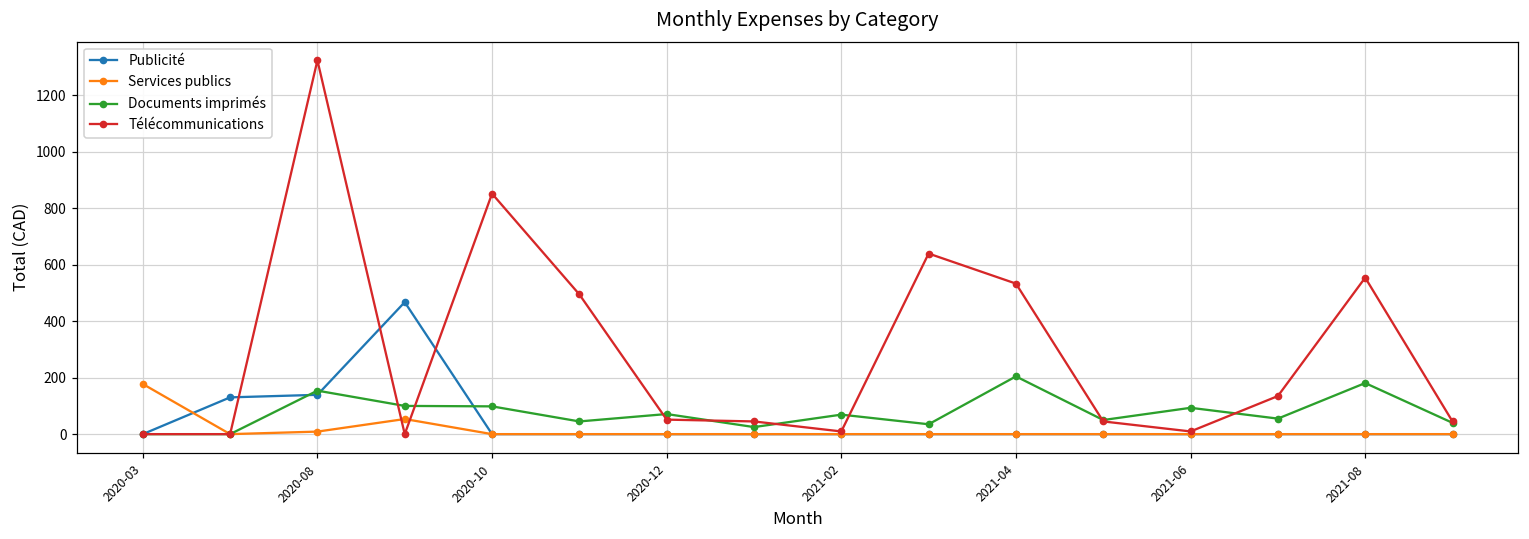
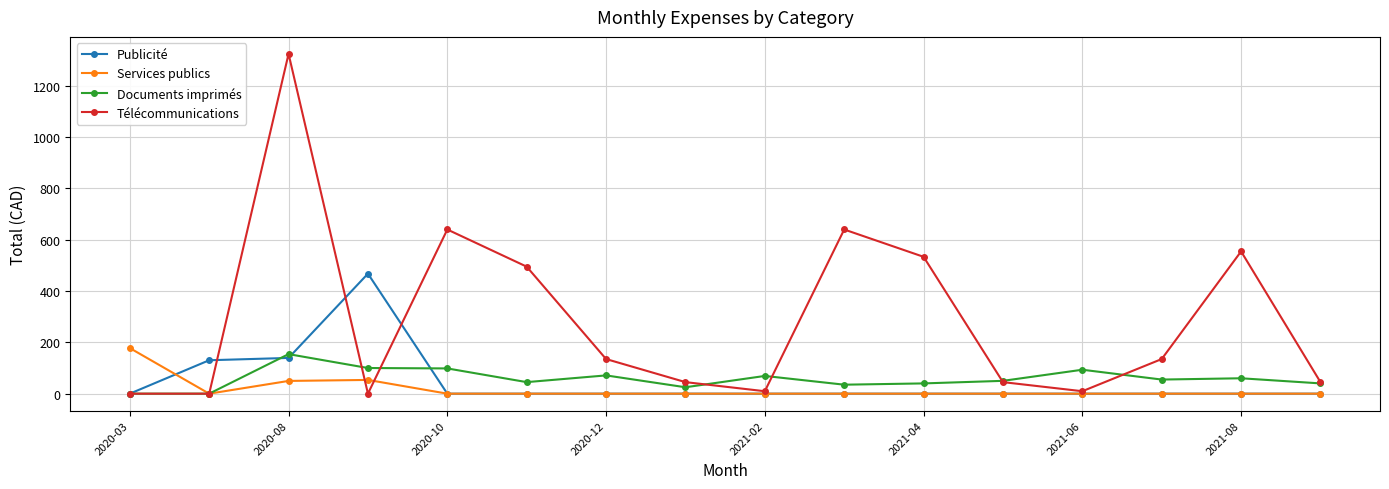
  {
    "Publicité": {
      "2020-08": 140
    },
    "Services publics": {
      "2020-03": 180,
-     "2020-08": 10
+     "2020-08": 50
    },
    "Documents imprimés": {
      "2020-08": 150,
      "2020-10": 100,
      "2020-12": 70,
      "2021-02": 70,
-     "2021-04": 200,
+     "2021-04": 40,
      "2021-06": 90,
-     "2021-08": 180
+     "2021-08": 60
    },
    "Télécommunications": {
      "2020-08": 1320,
-     "2020-10": 850,
-     "2020-12": 50,
+     "2020-10": 640,
+     "2020-12": 130,
      "2021-04": 530,
      "2021-08": 550
    }
  }
